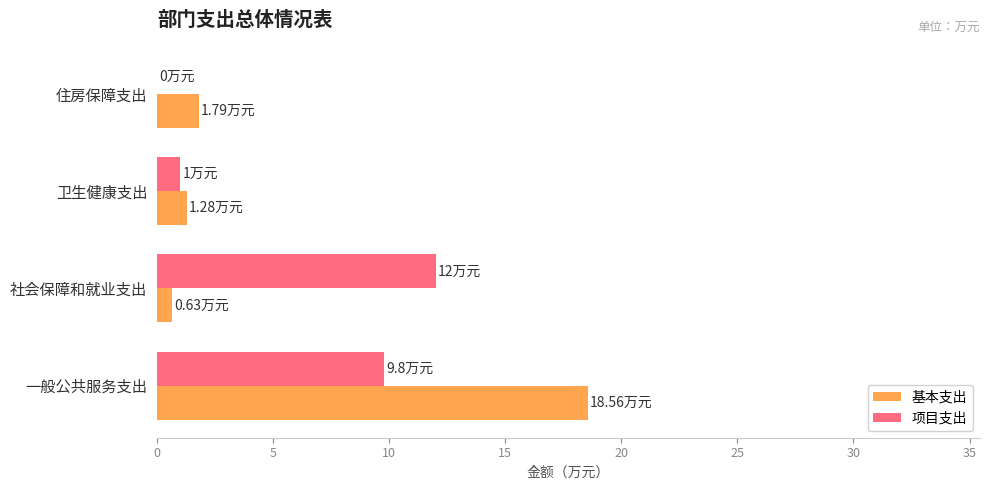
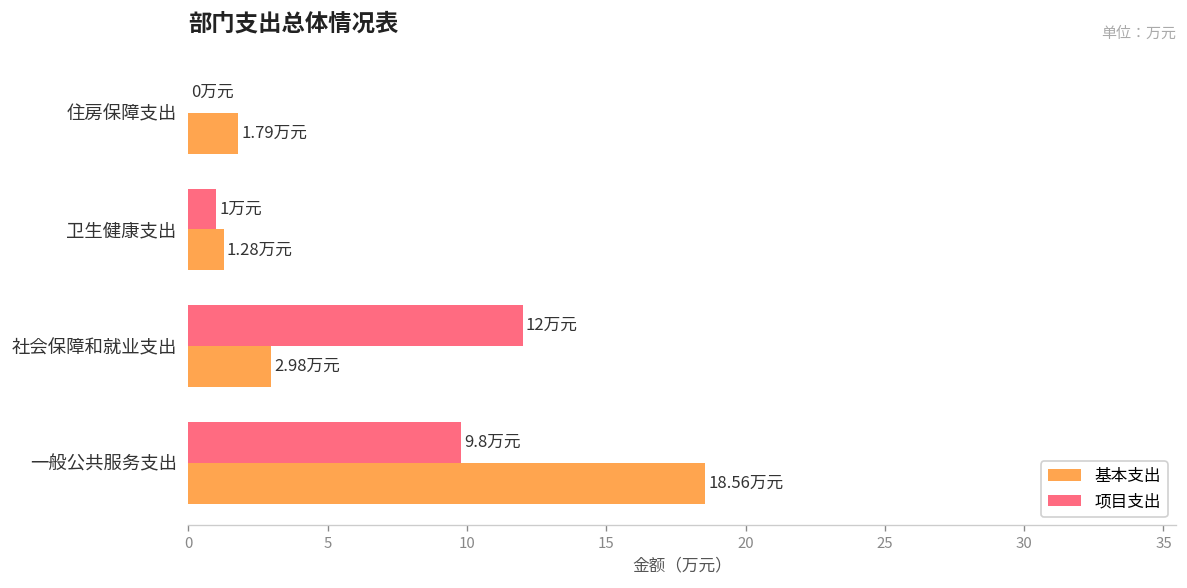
  {
    "基本支出": {
      "住房保障支出": 1.79,
      "卫生健康支出": 1.28,
-     "社会保障和就业支出": 0.63,
+     "社会保障和就业支出": 2.98,
      "一般公共服务支出": 18.56
    },
    "项目支出": {
      "住房保障支出": 0,
      "卫生健康支出": 1,
      "社会保障和就业支出": 12,
      "一般公共服务支出": 9.8
    }
  }
